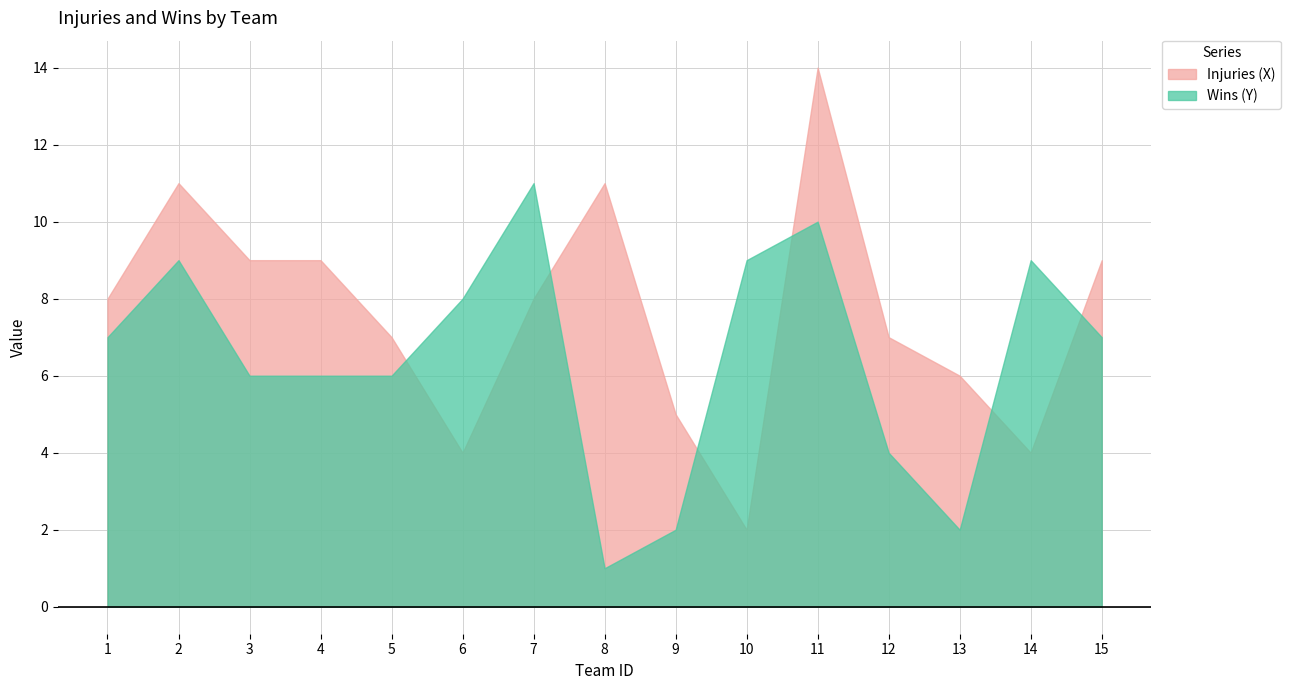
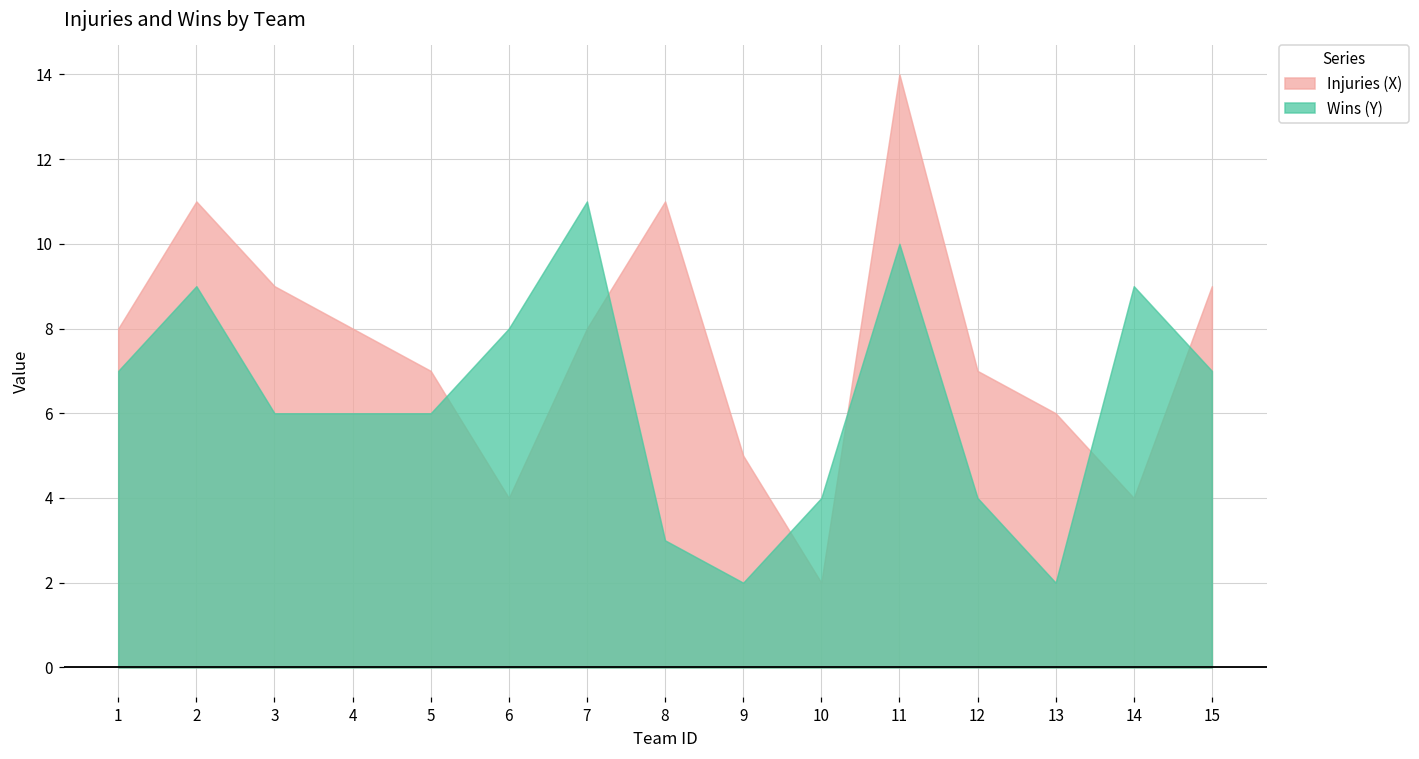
  {
    "Injuries (X)": {
      "1": 8,
      "2": 11,
      "3": 9,
-     "4": 9,
+     "4": 8,
      "5": 7,
      "6": 4,
      "7": 8,
      "8": 11,
      "9": 5,
      "10": 2,
      "11": 14,
      "12": 7,
      "13": 6,
      "14": 4,
      "15": 9
    },
    "Wins (Y)": {
      "1": 7,
      "2": 9,
      "3": 6,
      "4": 6,
      "5": 6,
      "6": 8,
      "7": 11,
-     "8": 1,
+     "8": 3,
      "9": 2,
-     "10": 9,
+     "10": 4,
      "11": 10,
      "12": 4,
      "13": 2,
      "14": 9,
      "15": 7
    }
  }
